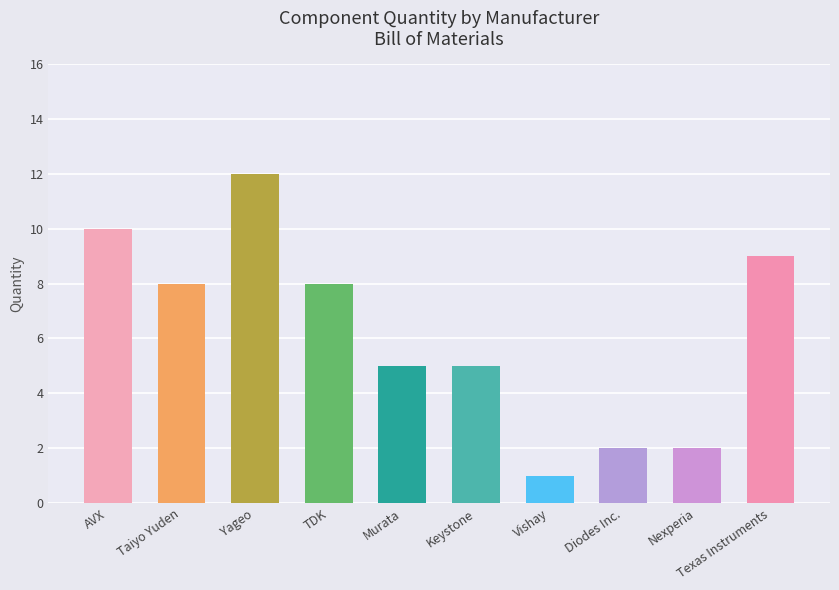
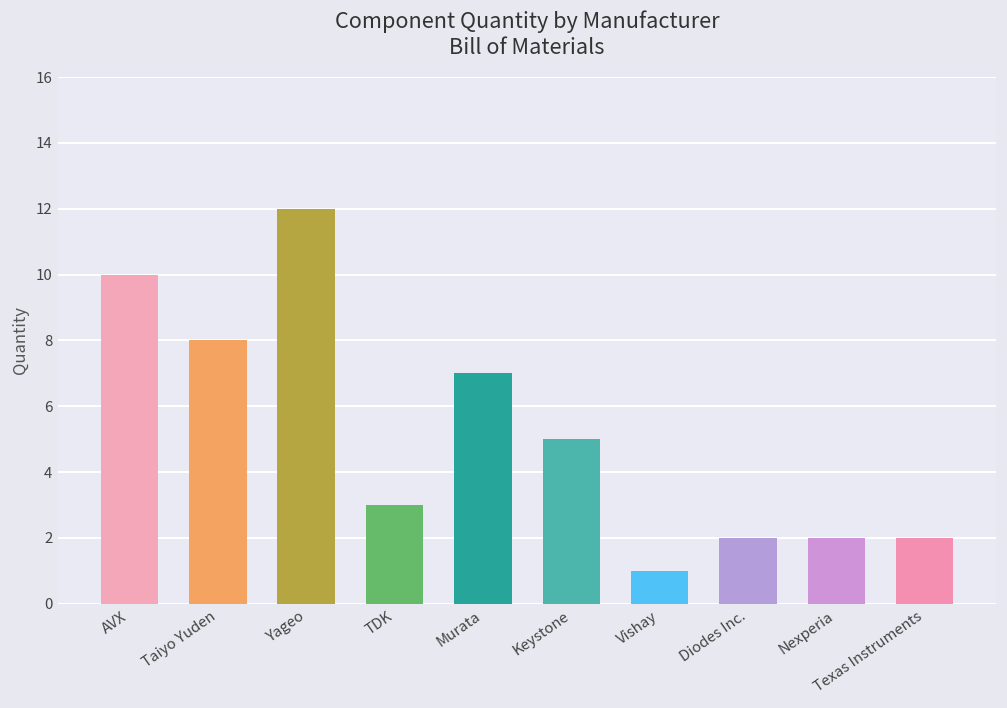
  {
    "AVX": 10,
    "Taiyo Yuden": 8,
    "Yageo": 12,
-   "TDK": 8,
-   "Murata": 5,
+   "TDK": 3,
+   "Murata": 7,
    "Keystone": 5,
    "Vishay": 1,
    "Diodes Inc.": 2,
    "Nexperia": 2,
-   "Texas Instruments": 9
+   "Texas Instruments": 2
  }
